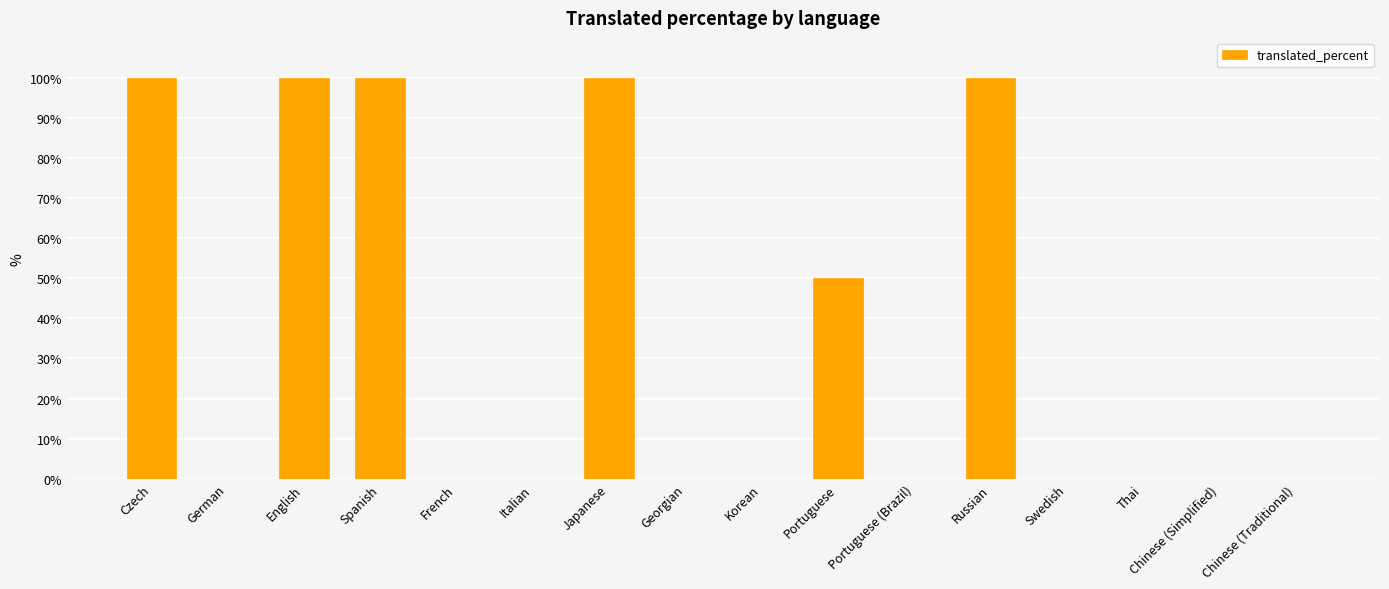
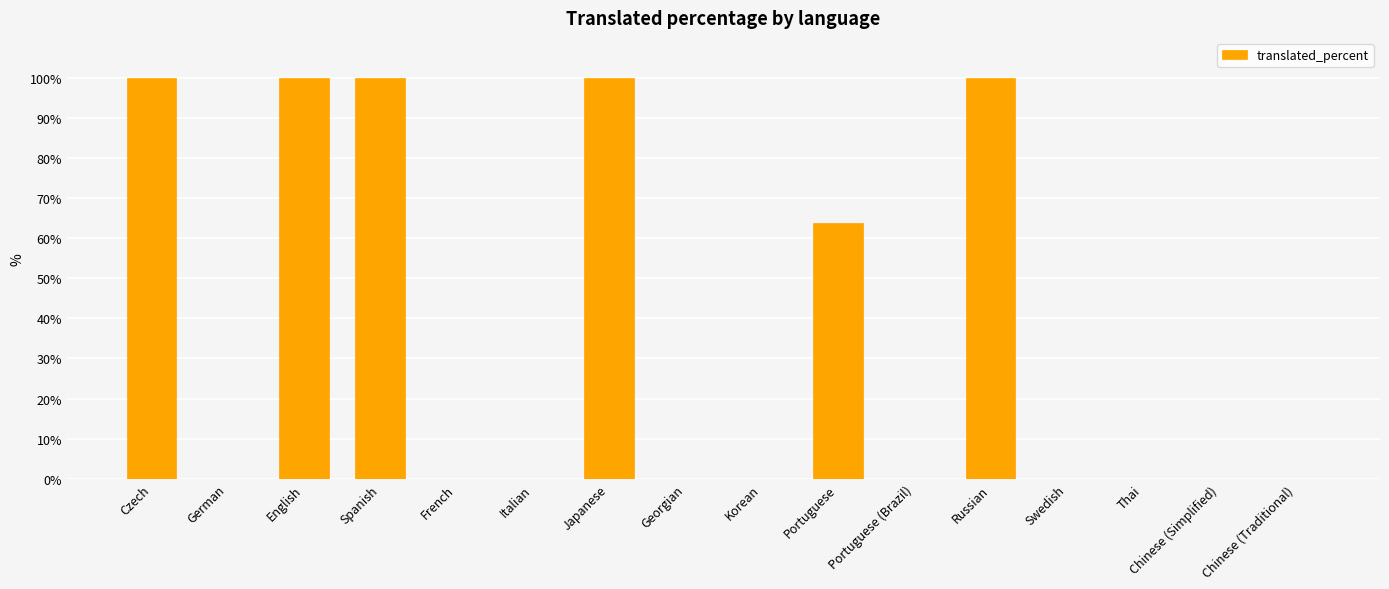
  {
    "Czech": "100%",
    "German": "0%",
    "English": "100%",
    "Spanish": "100%",
    "French": "0%",
    "Italian": "0%",
    "Japanese": "100%",
    "Georgian": "0%",
    "Korean": "0%",
-   "Portuguese": "50%",
+   "Portuguese": "64%",
    "Portuguese (Brazil)": "0%",
    "Russian": "100%",
    "Swedish": "0%",
    "Thai": "0%",
    "Chinese (Simplified)": "0%",
    "Chinese (Traditional)": "0%"
  }
